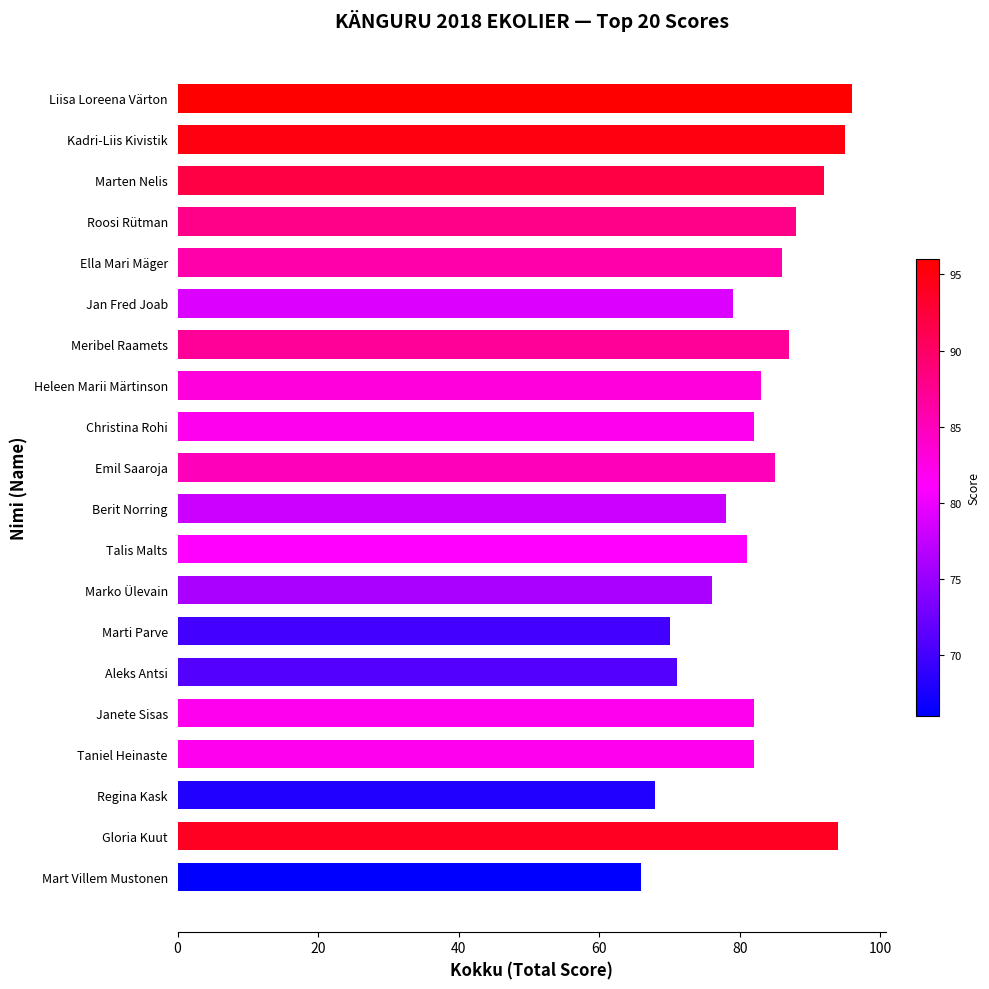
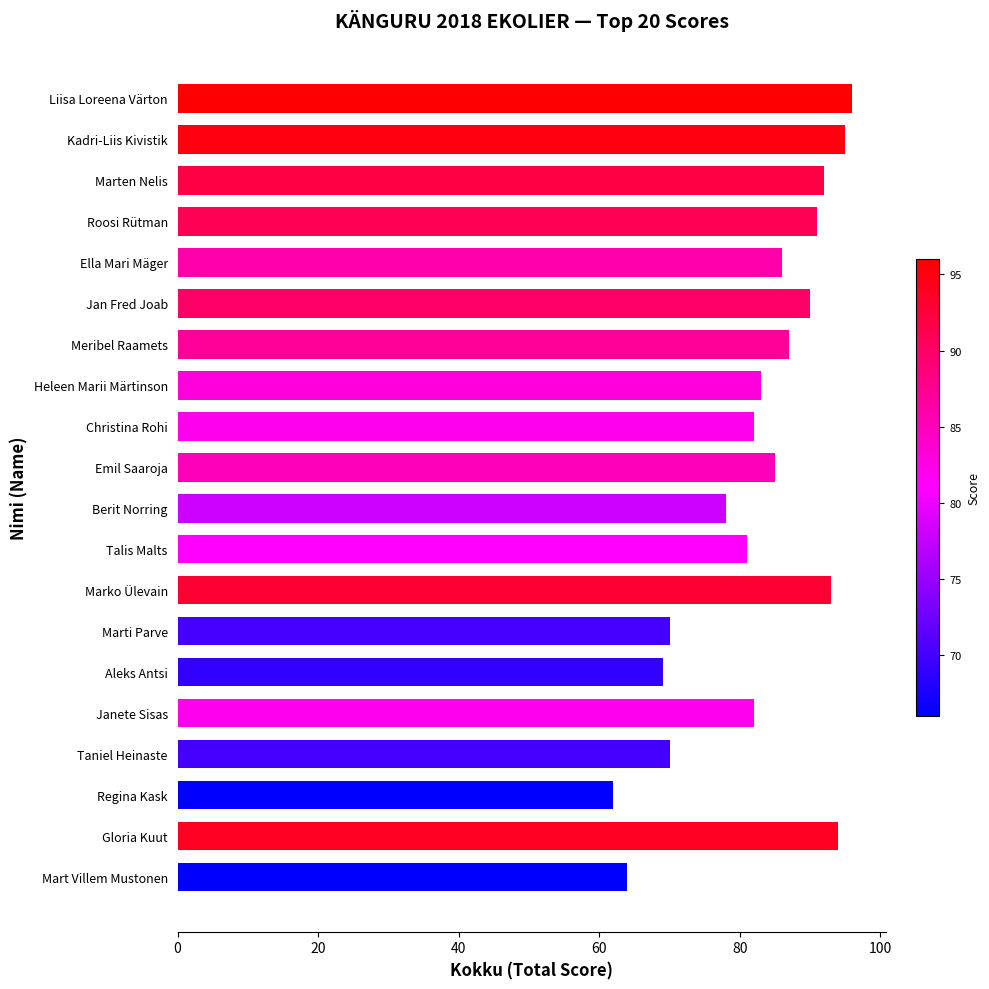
  {
    "Liisa Loreena Värton": 96,
    "Kadri-Liis Kivistik": 95,
    "Marten Nelis": 92,
-   "Roosi Rütman": 88,
+   "Roosi Rütman": 91,
    "Ella Mari Mäger": 86,
-   "Jan Fred Joab": 79,
+   "Jan Fred Joab": 90,
    "Meribel Raamets": 87,
    "Heleen Marii Märtinson": 83,
    "Christina Rohi": 82,
    "Emil Saaroja": 85,
    "Berit Norring": 78,
    "Talis Malts": 81,
-   "Marko Ülevain": 76,
+   "Marko Ülevain": 93,
    "Marti Parve": 70,
-   "Aleks Antsi": 71,
+   "Aleks Antsi": 69,
    "Janete Sisas": 82,
-   "Taniel Heinaste": 82,
-   "Regina Kask": 68,
+   "Taniel Heinaste": 70,
+   "Regina Kask": 62,
    "Gloria Kuut": 94,
-   "Mart Villem Mustonen": 66
+   "Mart Villem Mustonen": 64
  }
